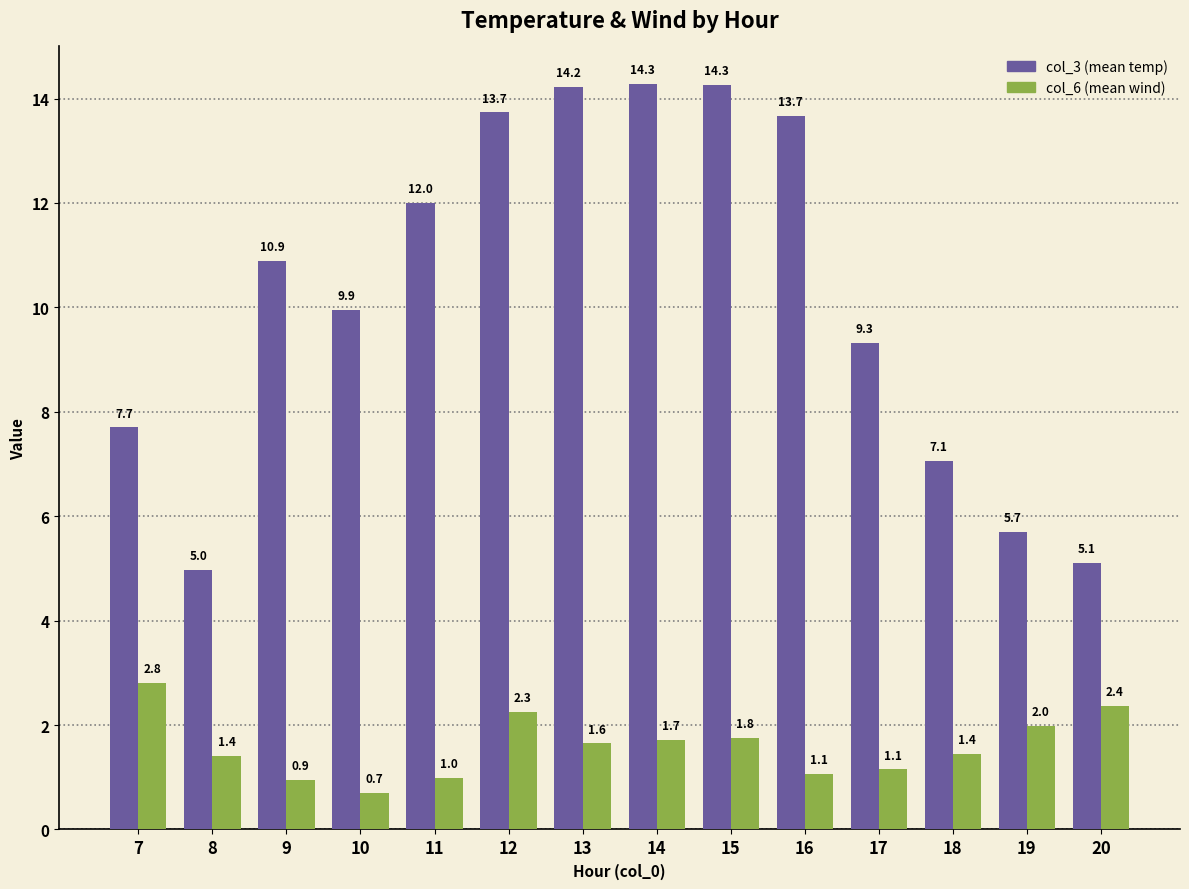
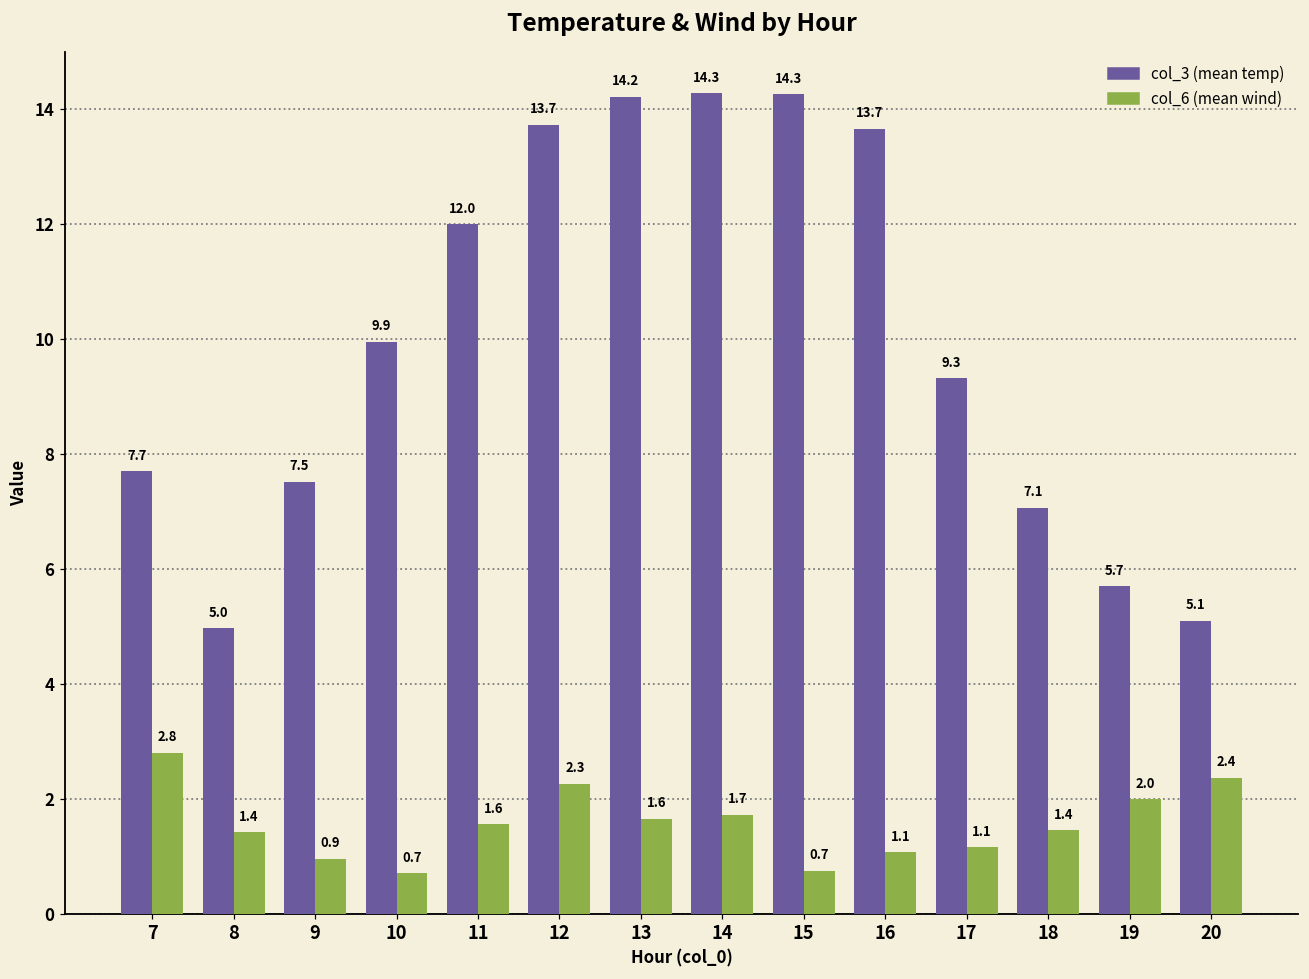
  {
    "col_3 (mean temp)": {
      "7": 7.7,
      "8": 5.0,
-     "9": 10.9,
+     "9": 7.5,
      "10": 9.9,
      "11": 12.0,
      "12": 13.7,
      "13": 14.2,
      "14": 14.3,
      "15": 14.3,
      "16": 13.7,
      "17": 9.3,
      "18": 7.1,
      "19": 5.7,
      "20": 5.1
    },
    "col_6 (mean wind)": {
      "7": 2.8,
      "8": 1.4,
      "9": 0.9,
      "10": 0.7,
-     "11": 1.0,
+     "11": 1.6,
      "12": 2.3,
      "13": 1.6,
      "14": 1.7,
-     "15": 1.8,
+     "15": 0.7,
      "16": 1.1,
      "17": 1.1,
      "18": 1.4,
      "19": 2.0,
      "20": 2.4
    }
  }
